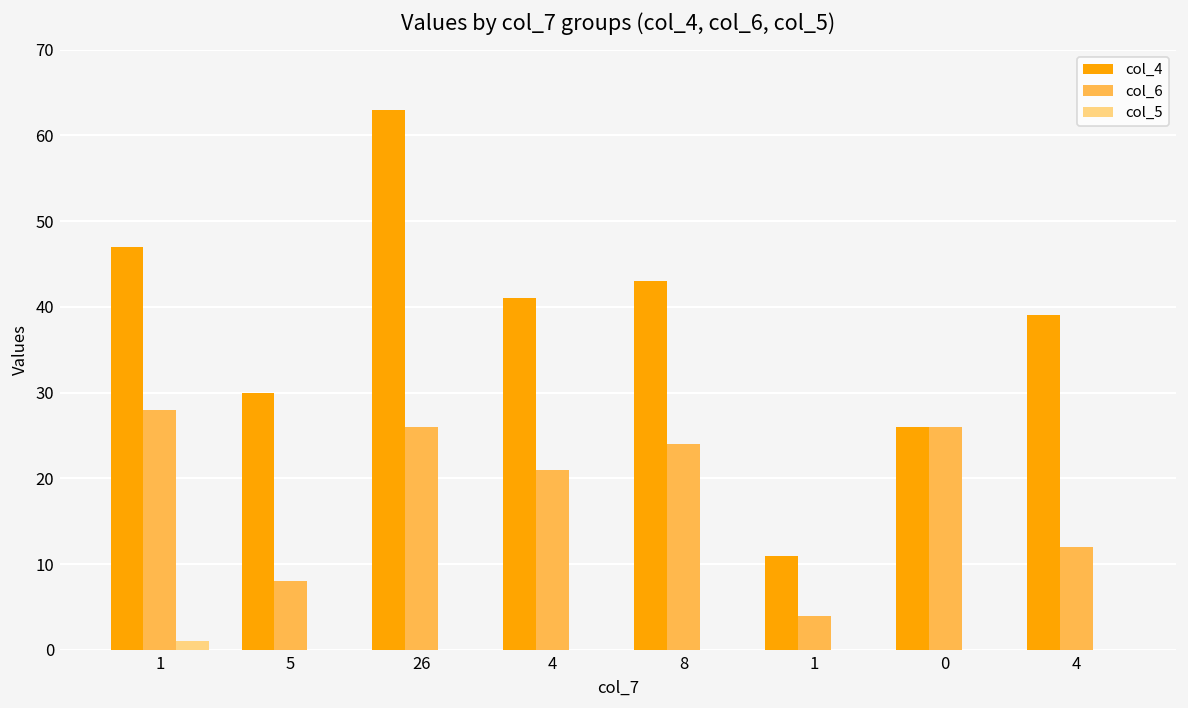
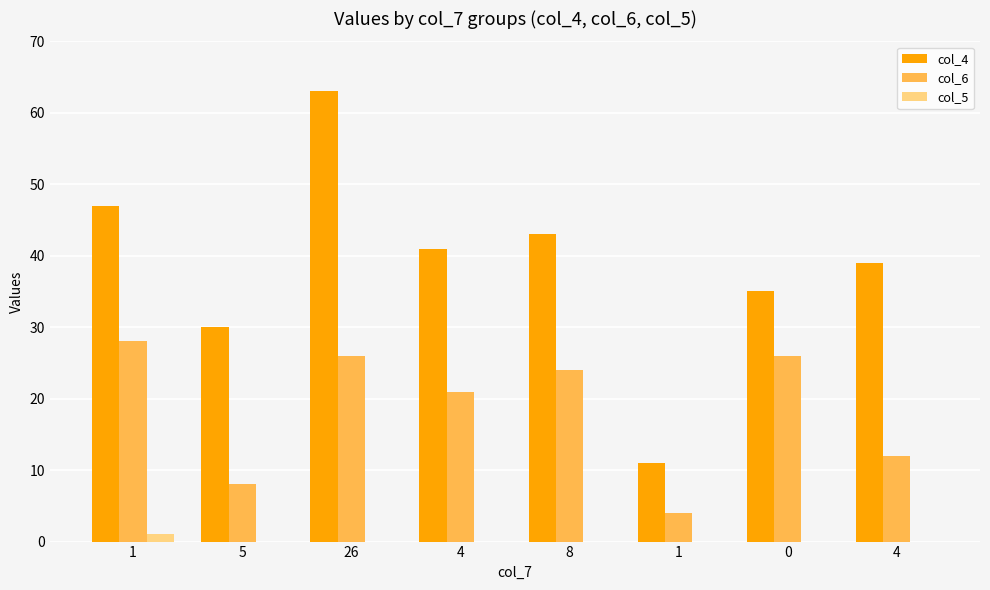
  {
    "col_4": {
      "5": 30,
      "26": 63,
      "8": 43,
-     "0": 26
+     "0": 35
    }
  }
